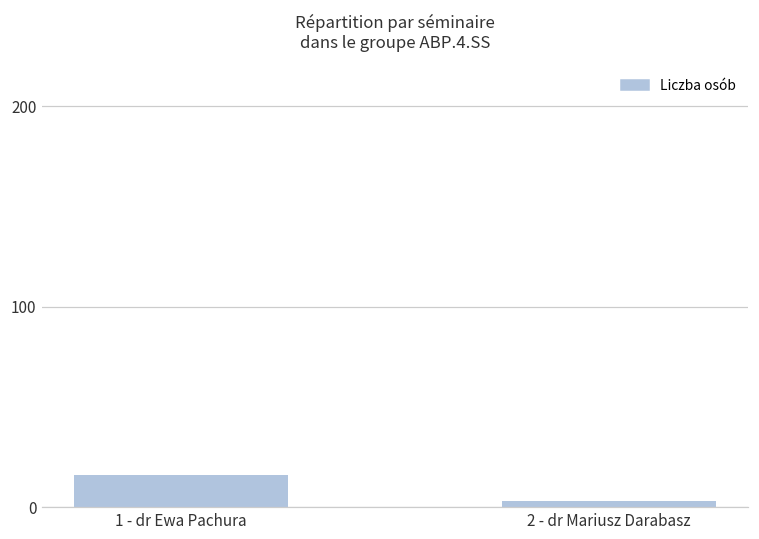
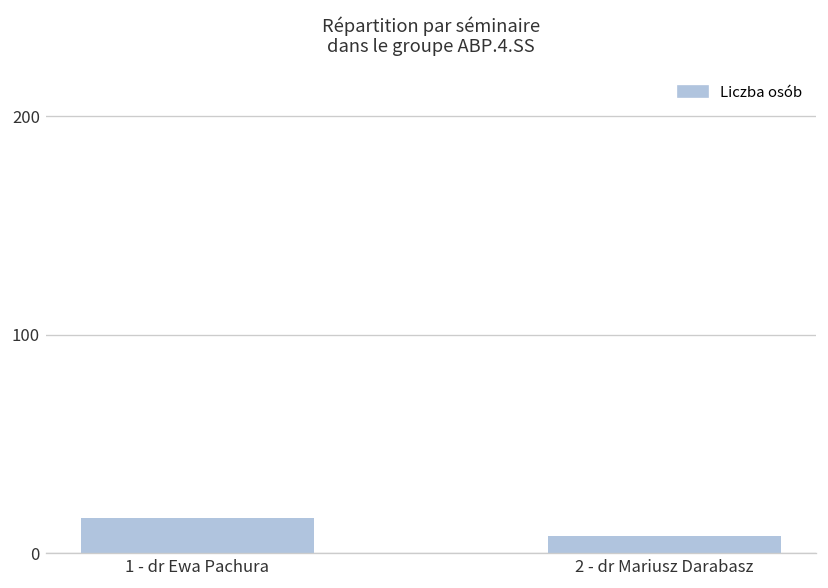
  {
    "1 - dr Ewa Pachura": 16,
-   "2 - dr Mariusz Darabasz": 3
+   "2 - dr Mariusz Darabasz": 8
  }
